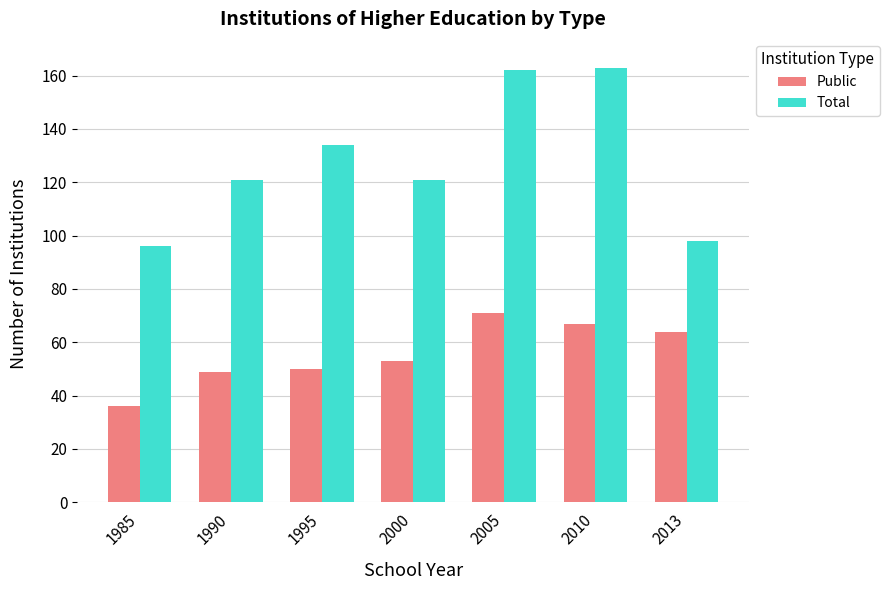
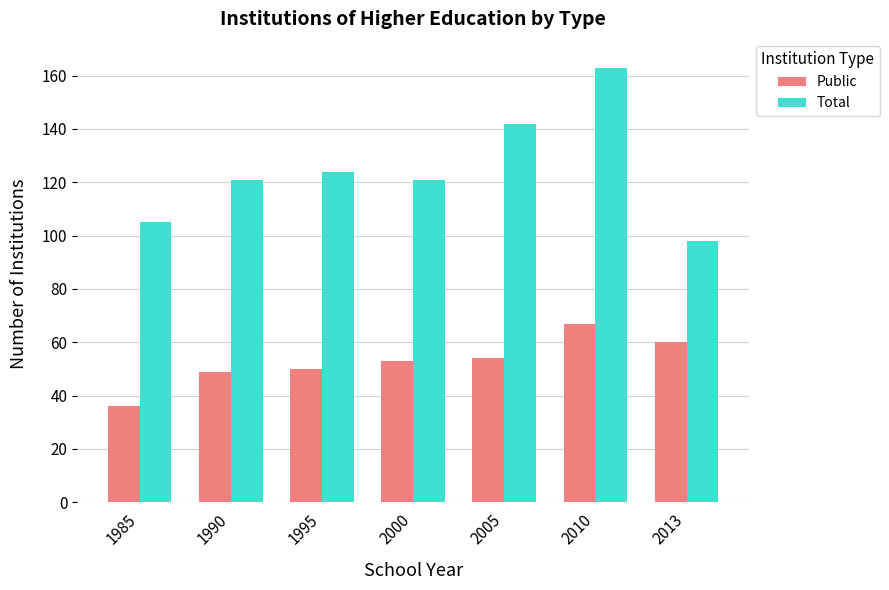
  {
    "Public": {
      "1985": 36,
      "1990": 49,
      "1995": 50,
      "2000": 53,
-     "2005": 71,
+     "2005": 54,
      "2010": 67,
-     "2013": 64
+     "2013": 60
    },
    "Total": {
-     "1985": 96,
+     "1985": 105,
      "1990": 121,
-     "1995": 134,
+     "1995": 124,
      "2000": 121,
-     "2005": 162,
+     "2005": 142,
      "2010": 163,
      "2013": 98
    }
  }
